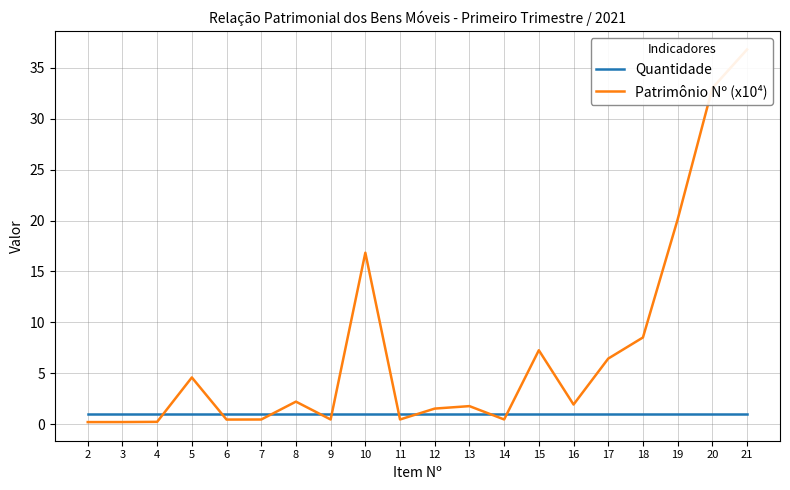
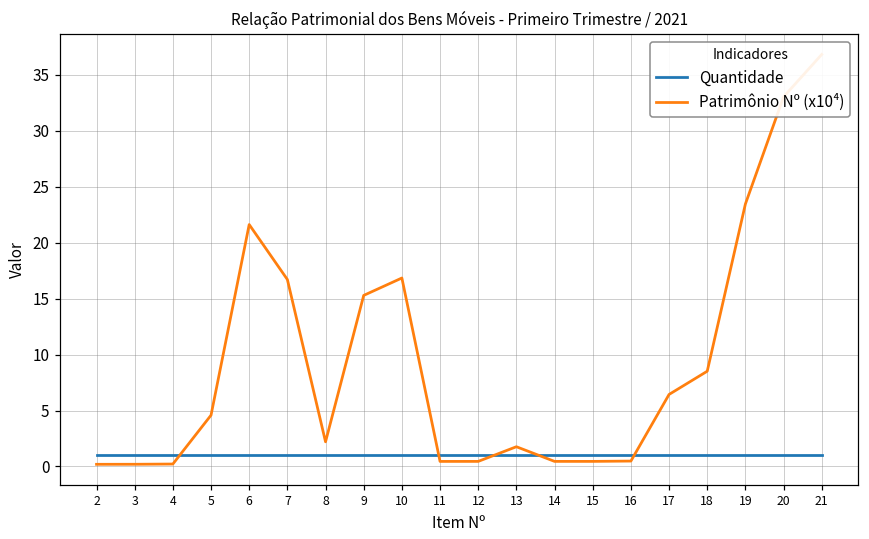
  {
    "Quantidade": {
      "2": 1.0,
      "3": 1.0,
      "4": 1.0,
      "5": 1.0,
      "6": 1.0,
      "7": 1.0,
      "8": 1.0,
      "9": 1.0,
      "10": 1.0,
      "11": 1.0,
      "12": 1.0,
      "13": 1.0,
      "14": 1.0,
      "15": 1.0,
      "16": 1.0,
      "17": 1.0,
      "18": 1.0,
      "19": 1.0,
      "20": 1.0,
      "21": 1.0
    },
    "Patrimônio Nº (x10⁴)": {
      "2": 0.2,
      "3": 0.2,
      "4": 0.2,
      "5": 4.6,
-     "6": 0.4,
-     "7": 0.4,
+     "6": 21.6,
+     "7": 16.7,
      "8": 2.2,
-     "9": 0.4,
+     "9": 15.3,
      "10": 16.8,
      "11": 0.5,
-     "12": 1.5,
+     "12": 0.5,
      "13": 1.8,
      "14": 0.5,
-     "15": 7.3,
-     "16": 1.9,
+     "15": 0.5,
+     "16": 0.5,
      "17": 6.4,
      "18": 8.5,
-     "19": 20.1
+     "19": 23.5
    }
  }
